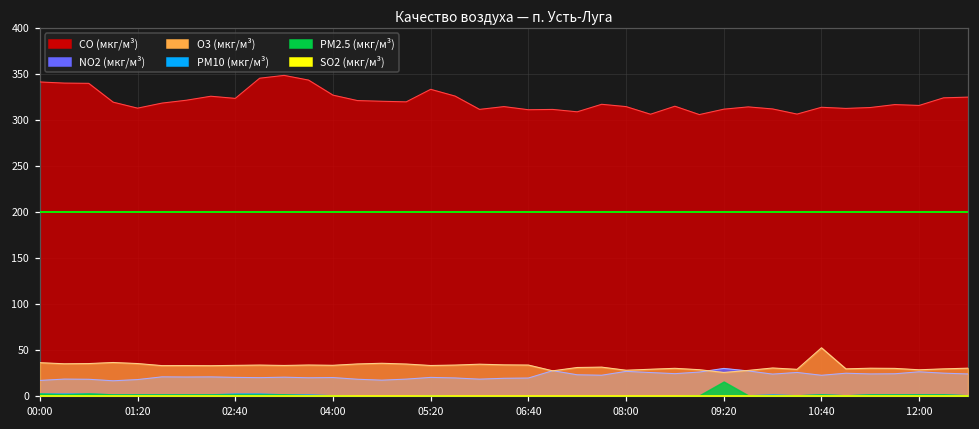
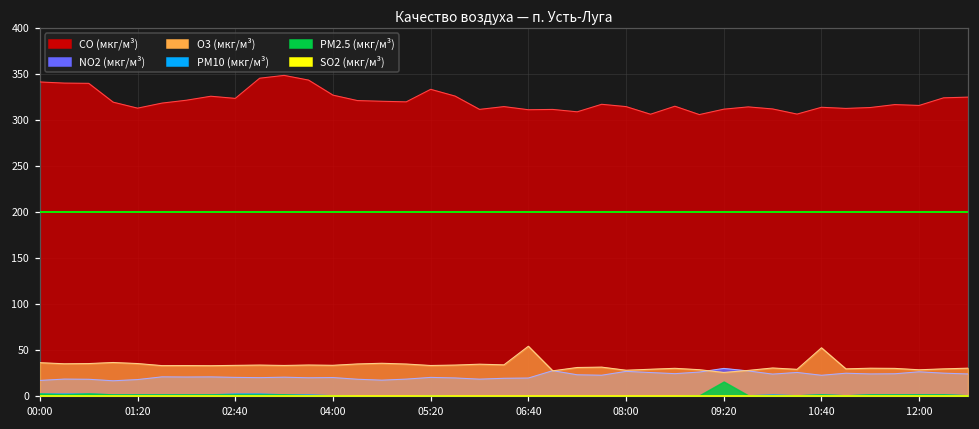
  {
    "CO (мкг/м³)": {
      "00:00": 340,
      "01:20": 310,
      "02:40": 320,
      "04:00": 330,
      "05:20": 330,
      "06:40": 310,
      "08:00": 310,
      "09:20": 310,
      "10:40": 310,
      "12:00": 320
    },
    "NO2 (мкг/м³)": {
      "00:00": 20,
      "01:20": 20,
      "02:40": 20,
      "04:00": 20,
      "05:20": 20,
      "06:40": 20,
      "09:20": 30,
      "10:40": 20
    },
    "O3 (мкг/м³)": {
      "00:00": 40,
      "01:20": 40,
      "02:40": 30,
      "04:00": 30,
      "05:20": 30,
-     "06:40": 30,
+     "06:40": 50,
      "09:20": 30,
      "10:40": 50
    },
    "PM2.5 (мкг/м³)": {
      "09:20": 20
    }
  }
